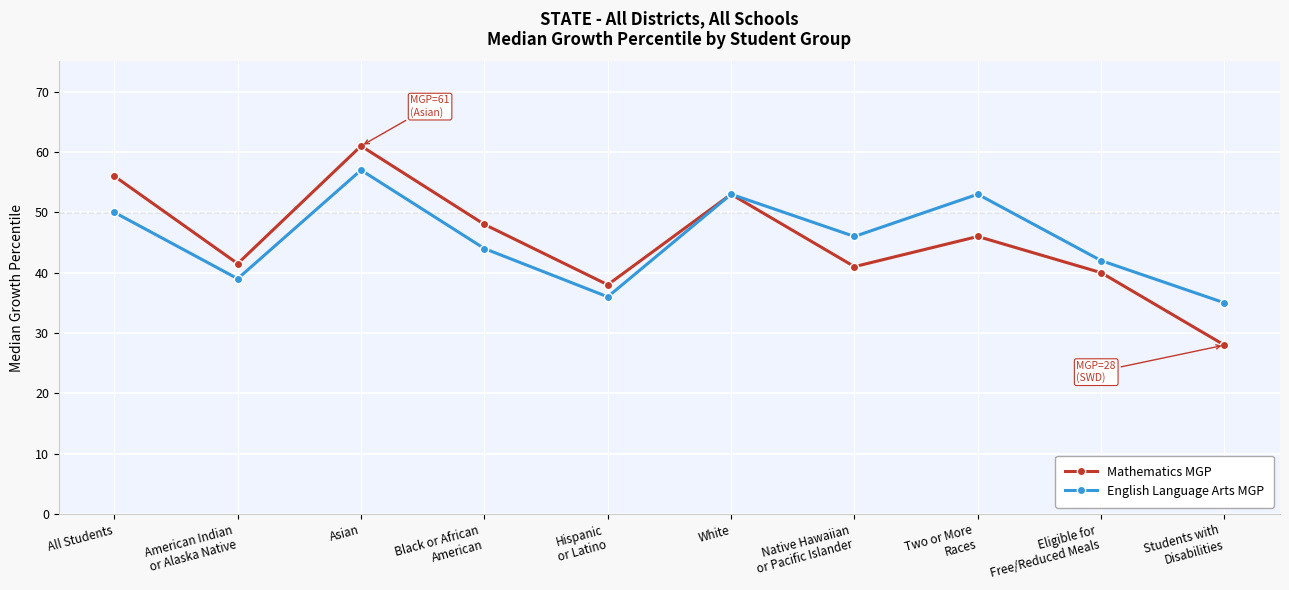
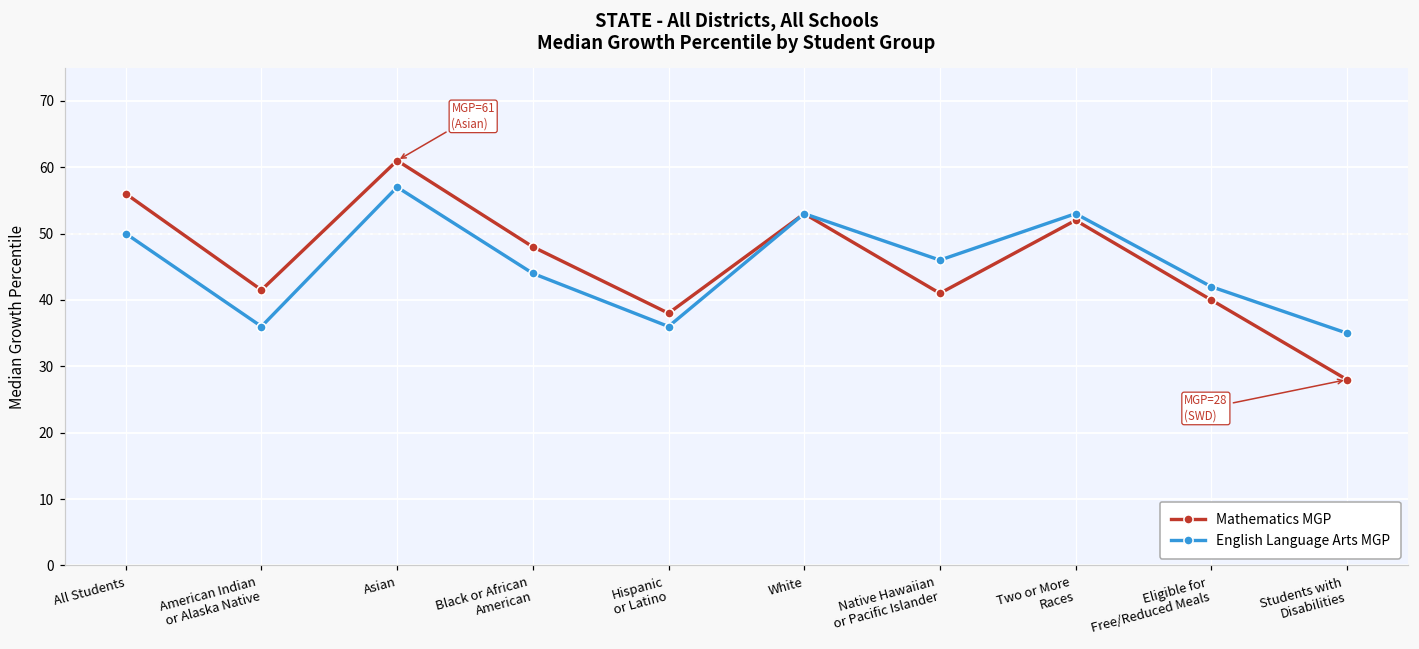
  {
    "Mathematics MGP": {
      "All Students": 56,
      "American Indian or Alaska Native": 42,
      "Black or African American": 48,
      "Hispanic or Latino": 38,
      "Native Hawaiian or Pacific Islander": 41,
-     "Two or More Races": 46,
+     "Two or More Races": 52,
      "Eligible for Free/Reduced Meals": 40
    },
    "English Language Arts MGP": {
      "All Students": 50,
-     "American Indian or Alaska Native": 39,
+     "American Indian or Alaska Native": 36,
      "Asian": 57,
      "Black or African American": 44,
      "Hispanic or Latino": 36,
      "Native Hawaiian or Pacific Islander": 46,
      "Two or More Races": 53,
      "Eligible for Free/Reduced Meals": 42,
      "Students with Disabilities": 35
    }
  }
